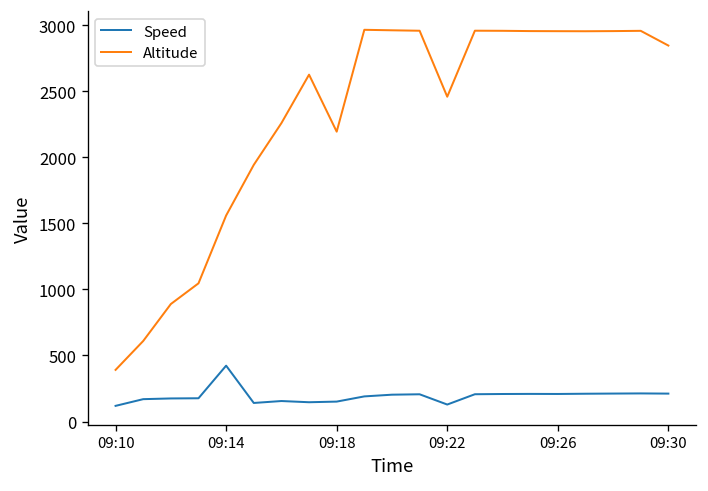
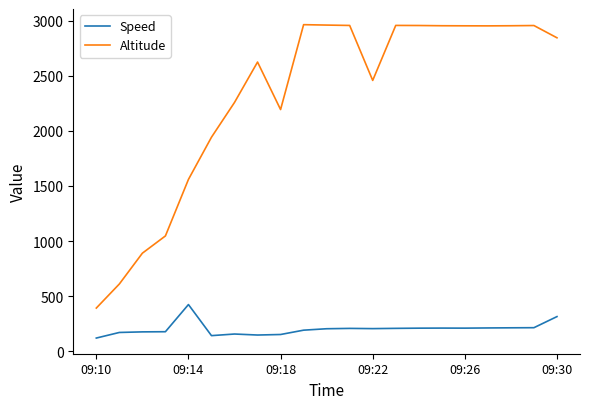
  {
    "Speed": {
      "09:10": 120,
      "09:14": 420,
      "09:18": 150,
-     "09:22": 130,
+     "09:22": 200,
      "09:26": 210,
-     "09:30": 210
+     "09:30": 310
    },
    "Altitude": {
      "09:10": 390,
      "09:14": 1560,
      "09:18": 2190,
      "09:22": 2460,
      "09:26": 2950,
      "09:30": 2850
    }
  }
